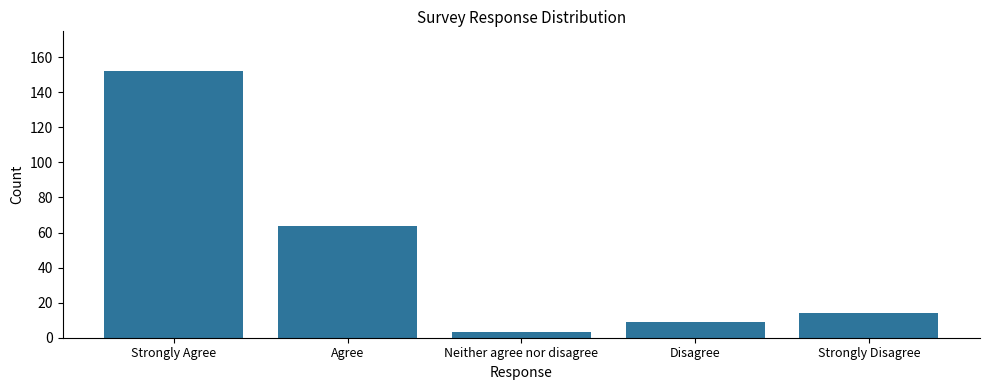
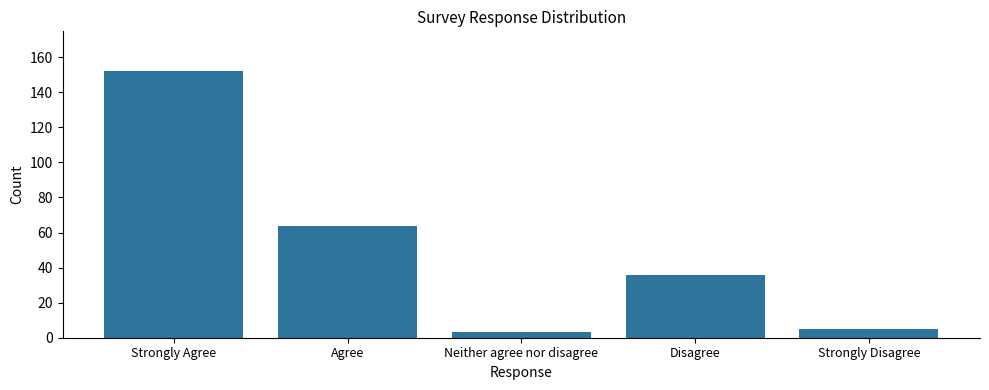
  {
    "Strongly Agree": 152,
    "Agree": 64,
    "Neither agree nor disagree": 3,
-   "Disagree": 9,
-   "Strongly Disagree": 14
+   "Disagree": 36,
+   "Strongly Disagree": 5
  }
